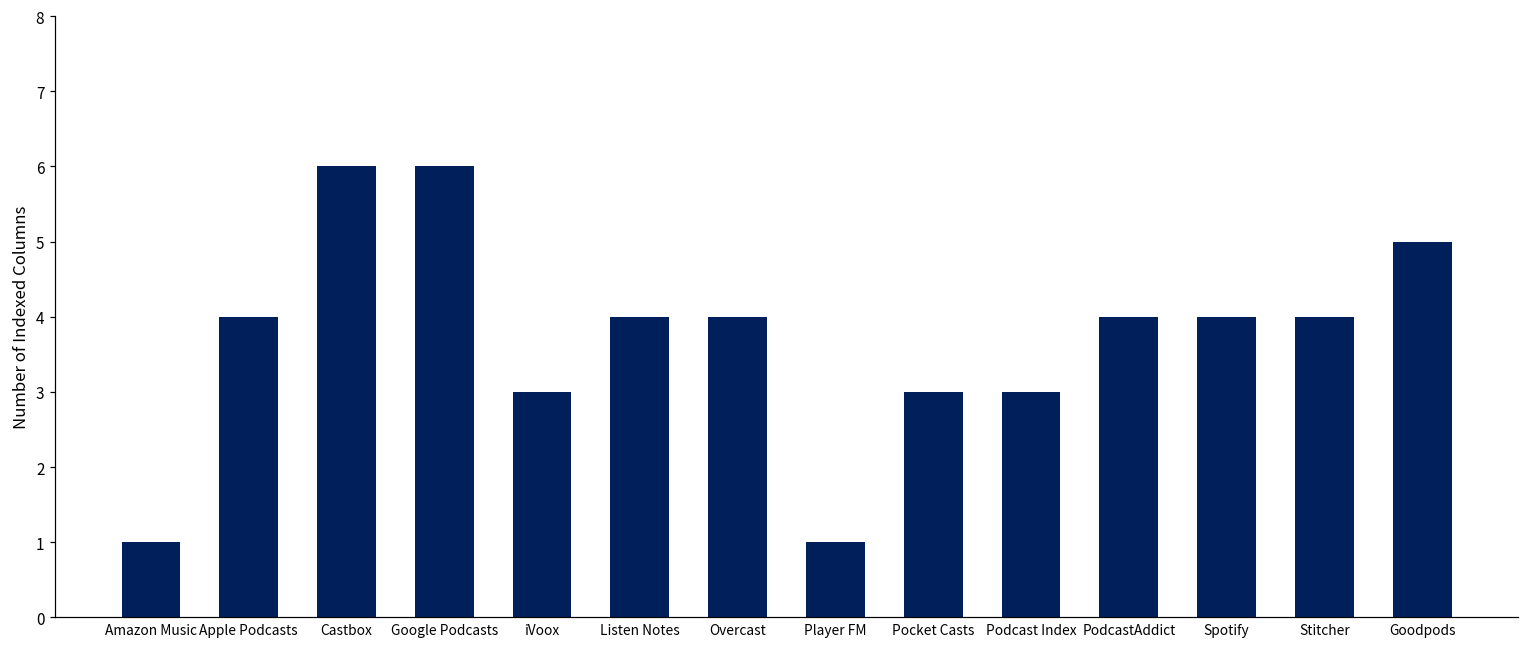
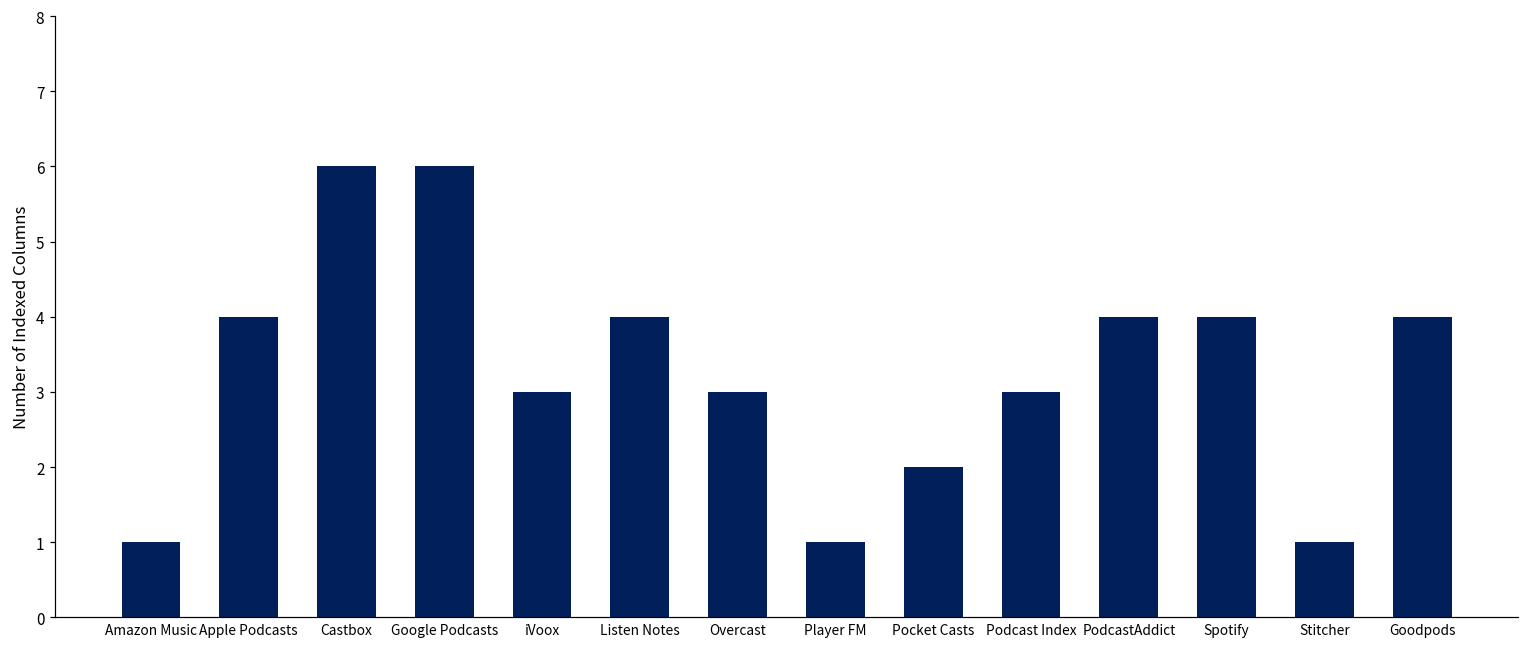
  {
    "Amazon Music": 1,
    "Apple Podcasts": 4,
    "Castbox": 6,
    "Google Podcasts": 6,
    "iVoox": 3,
    "Listen Notes": 4,
-   "Overcast": 4,
+   "Overcast": 3,
    "Player FM": 1,
-   "Pocket Casts": 3,
+   "Pocket Casts": 2,
    "Podcast Index": 3,
    "PodcastAddict": 4,
    "Spotify": 4,
-   "Stitcher": 4,
-   "Goodpods": 5
+   "Stitcher": 1,
+   "Goodpods": 4
  }
